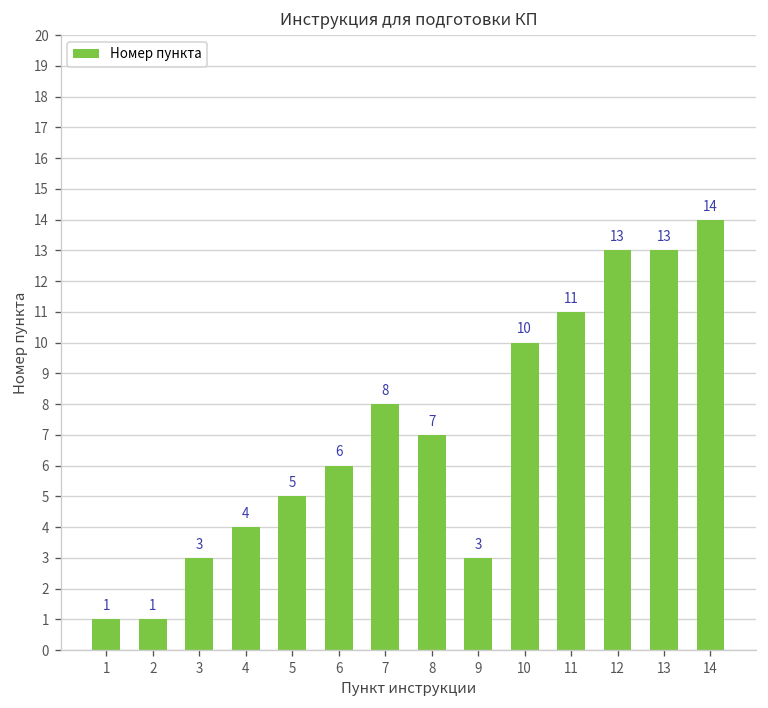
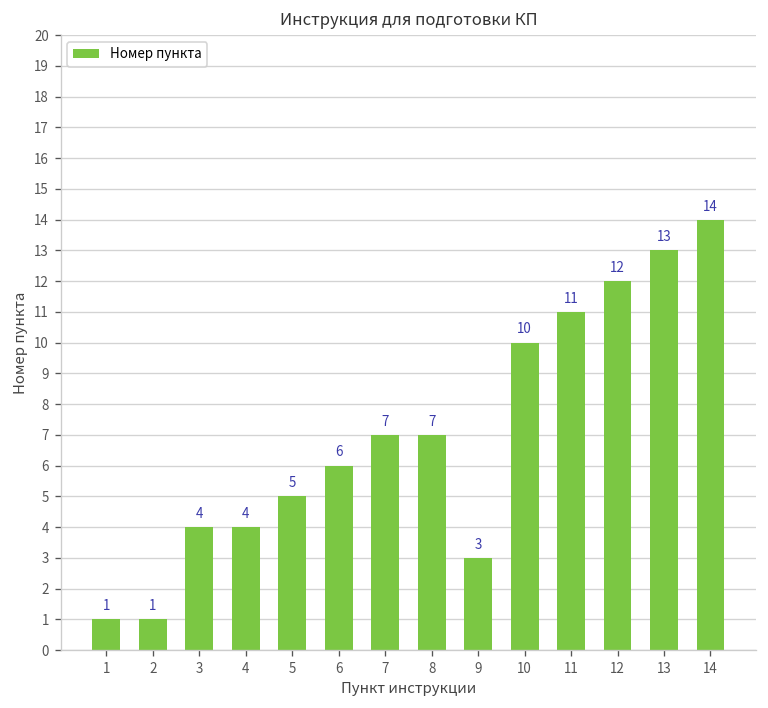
  {
    "1": 1,
    "2": 1,
-   "3": 3,
+   "3": 4,
    "4": 4,
    "5": 5,
    "6": 6,
-   "7": 8,
+   "7": 7,
    "8": 7,
    "9": 3,
    "10": 10,
    "11": 11,
-   "12": 13,
+   "12": 12,
    "13": 13,
    "14": 14
  }
